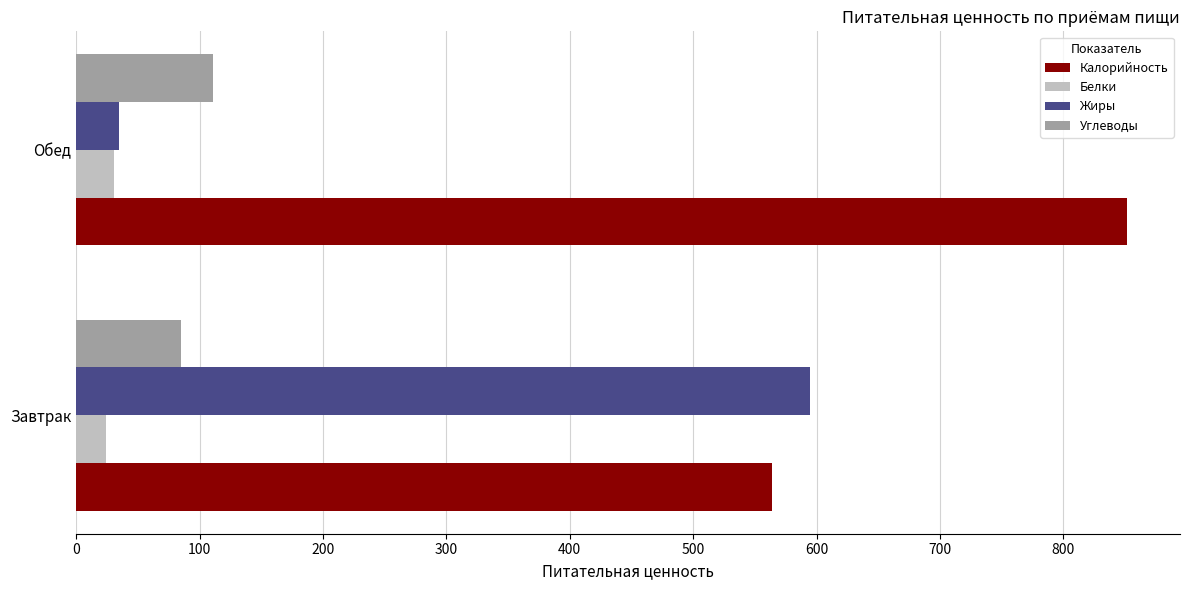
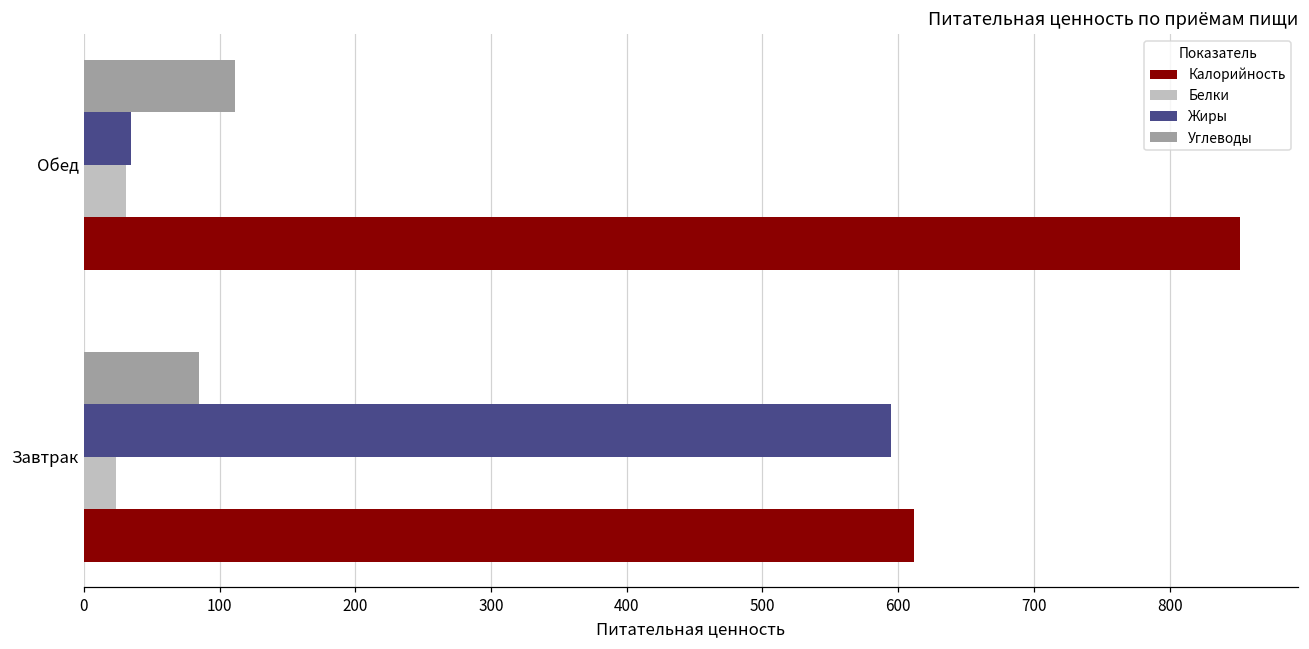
  {
    "Калорийность": {
      "Обед": 852,
-     "Завтрак": 564
+     "Завтрак": 612
    },
    "Жиры": {
      "Обед": 35,
      "Завтрак": 595
    }
  }
